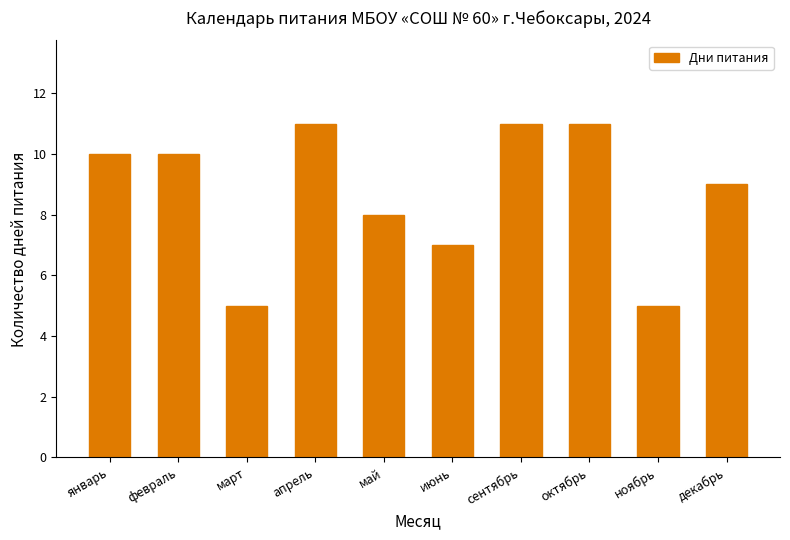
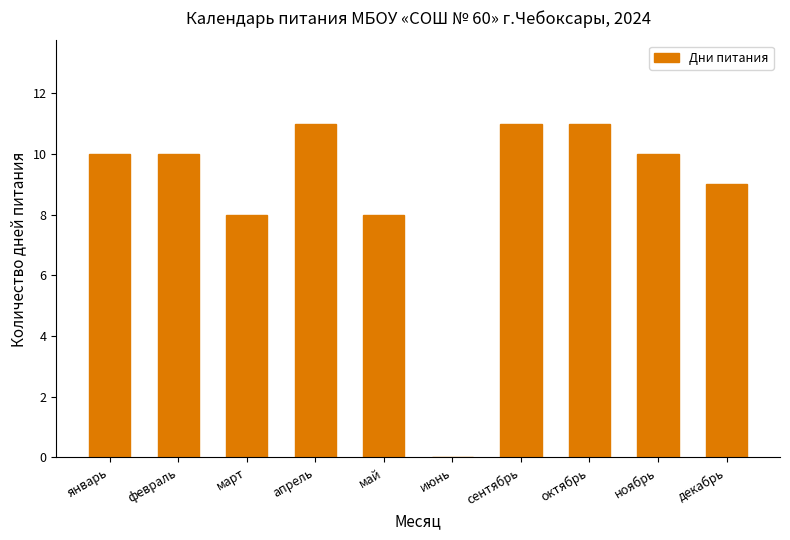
  {
    "январь": 10,
    "февраль": 10,
-   "март": 5,
+   "март": 8,
    "апрель": 11,
    "май": 8,
-   "июнь": 7,
+   "июнь": 0,
    "сентябрь": 11,
    "октябрь": 11,
-   "ноябрь": 5,
+   "ноябрь": 10,
    "декабрь": 9
  }
